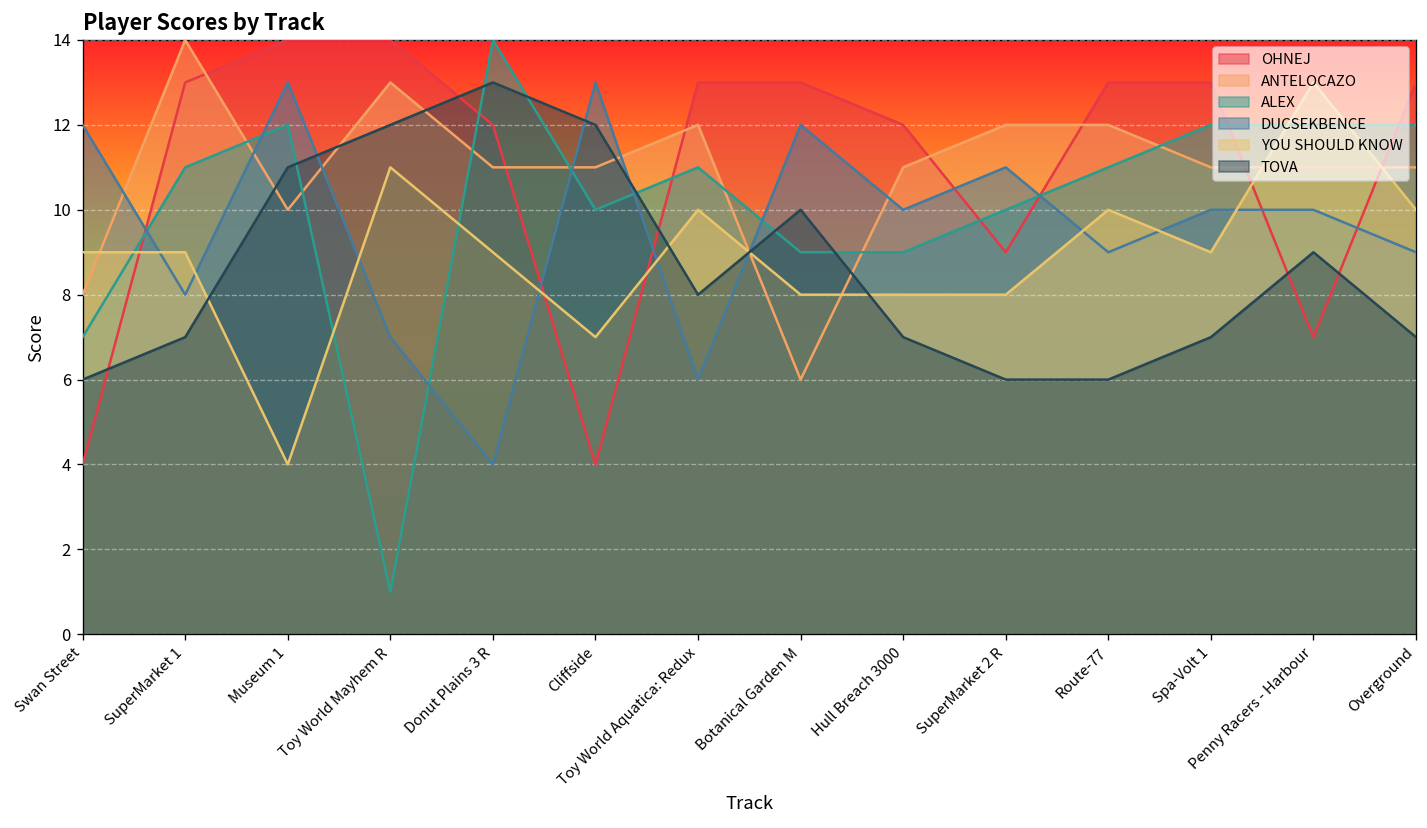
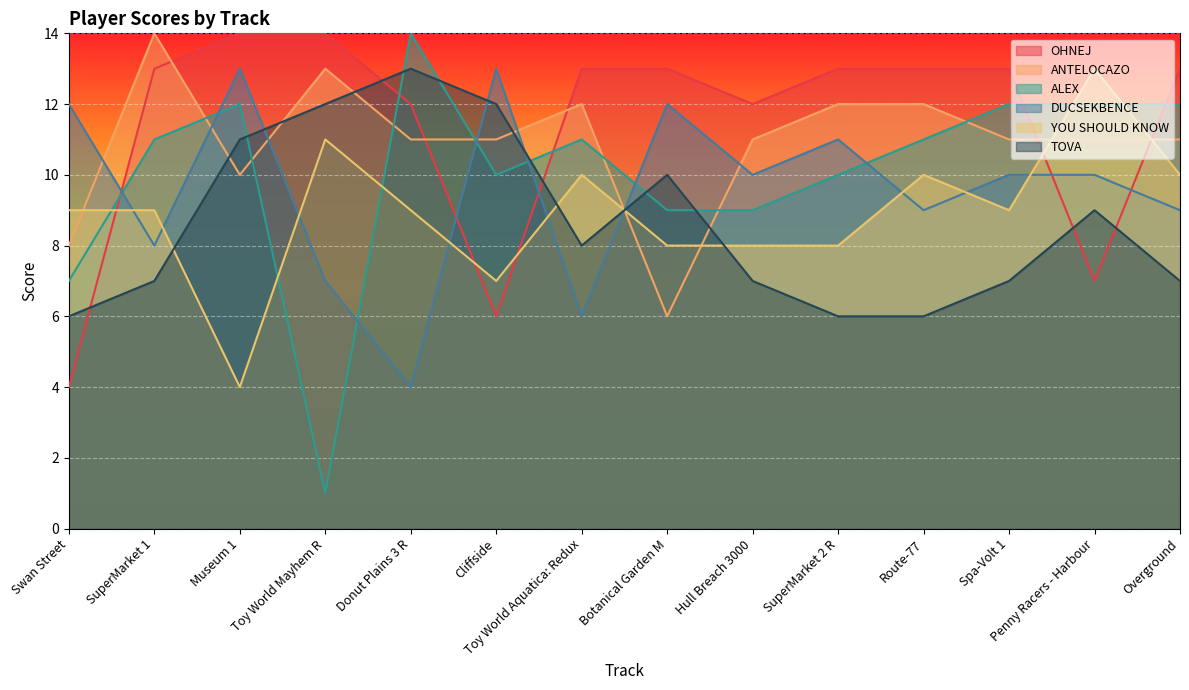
  {
    "OHNEJ": {
      "Swan Street": 4,
      "SuperMarket 1": 13,
      "Museum 1": 14,
      "Toy World Mayhem R": 14,
      "Donut Plains 3 R": 12,
-     "Cliffside": 4,
+     "Cliffside": 6,
      "Toy World Aquatica: Redux": 13,
      "Botanical Garden M": 13,
      "Hull Breach 3000": 12,
-     "SuperMarket 2 R": 9,
+     "SuperMarket 2 R": 13,
      "Route-77": 13,
      "Spa-Volt 1": 13,
      "Penny Racers - Harbour": 7,
      "Overground": 13
    },
    "TOVA": {
      "Swan Street": 6,
      "SuperMarket 1": 7,
      "Museum 1": 11,
      "Toy World Mayhem R": 12,
      "Donut Plains 3 R": 13,
      "Cliffside": 12,
      "Toy World Aquatica: Redux": 8,
      "Botanical Garden M": 10,
      "Hull Breach 3000": 7,
      "SuperMarket 2 R": 6,
      "Route-77": 6,
      "Spa-Volt 1": 7,
      "Penny Racers - Harbour": 9,
      "Overground": 7
    }
  }
